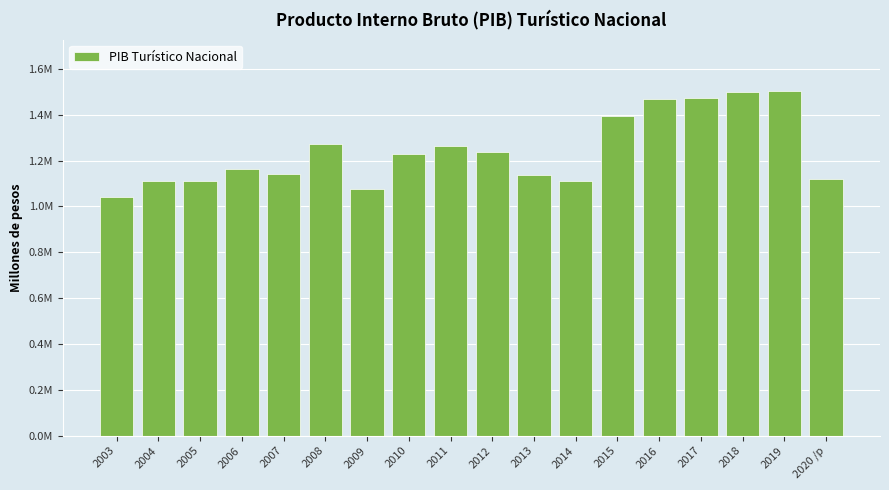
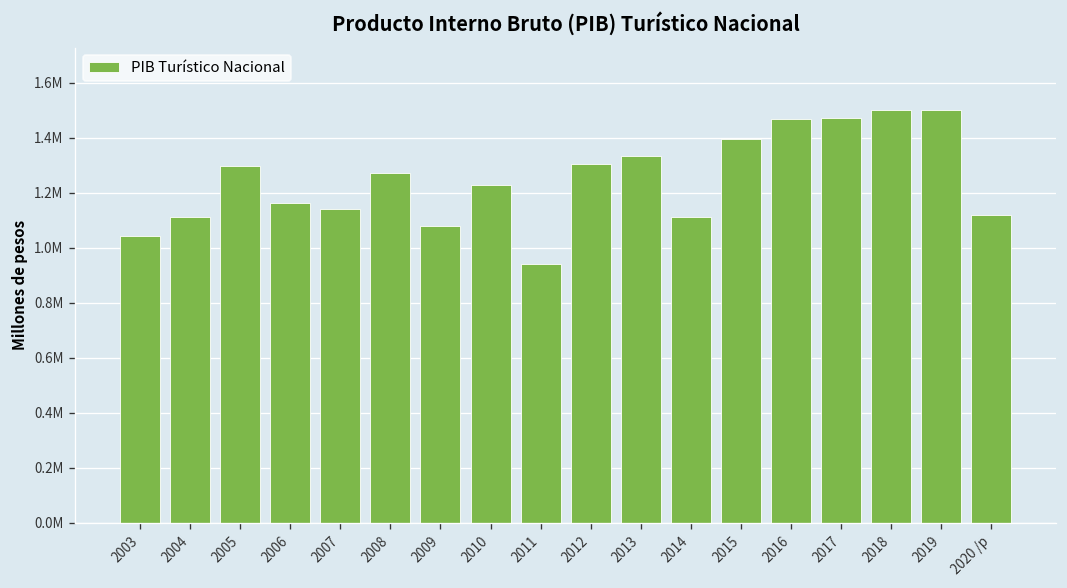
  {
    "2003": 1040000,
    "2004": 1110000,
-   "2005": 1110000,
+   "2005": 1300000,
    "2006": 1160000,
    "2007": 1140000,
    "2008": 1270000,
    "2009": 1080000,
    "2010": 1230000,
-   "2011": 1260000,
-   "2012": 1240000,
-   "2013": 1140000,
+   "2011": 940000,
+   "2012": 1300000,
+   "2013": 1330000,
    "2014": 1110000,
    "2015": 1400000,
    "2016": 1470000,
    "2017": 1470000,
    "2018": 1500000,
    "2019": 1500000,
    "2020 /p": 1120000
  }
